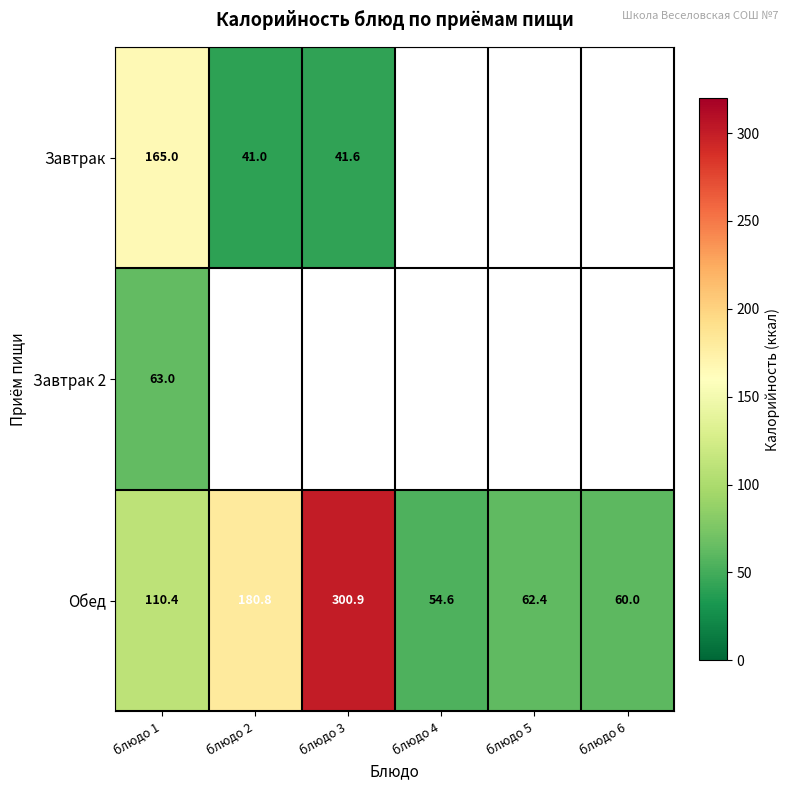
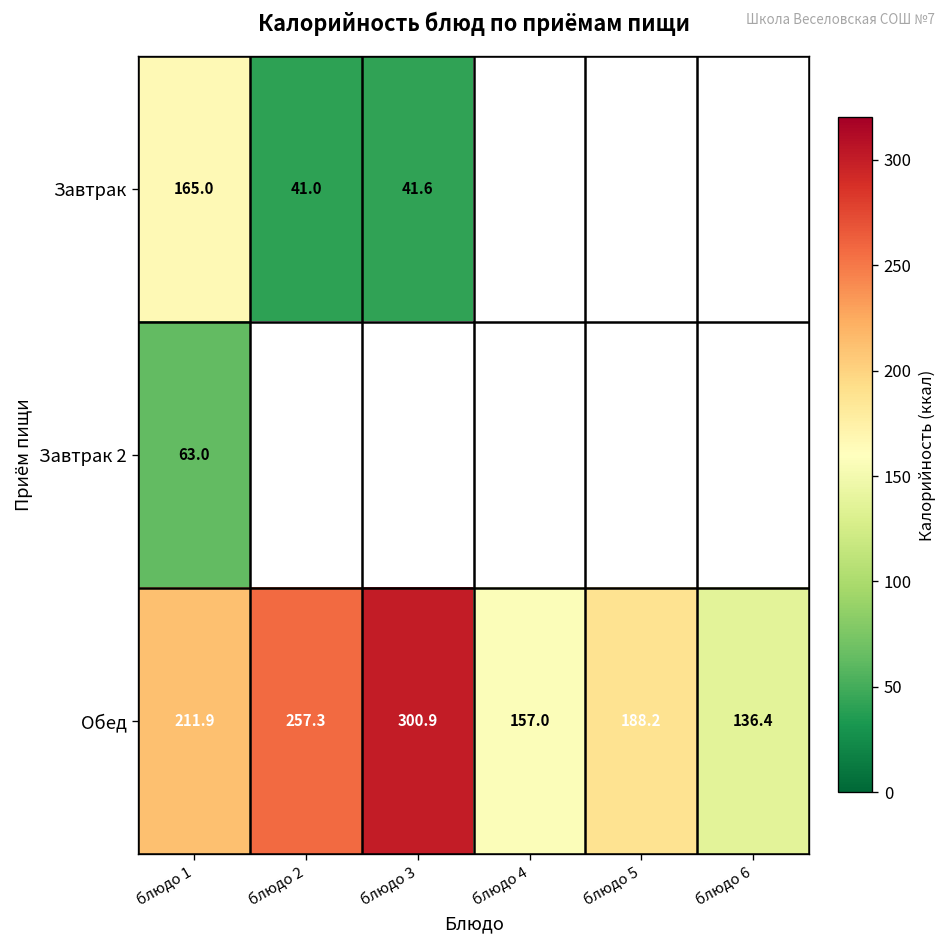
  {
    "Завтрак": {
      "блюдо 1": 165.0,
      "блюдо 2": 41.0,
      "блюдо 3": 41.6
    },
    "Завтрак 2": {
      "блюдо 1": 63.0
    },
    "Обед": {
-     "блюдо 1": 110.4,
-     "блюдо 2": 180.8,
+     "блюдо 1": 211.9,
+     "блюдо 2": 257.3,
      "блюдо 3": 300.9,
-     "блюдо 4": 54.6,
-     "блюдо 5": 62.4,
-     "блюдо 6": 60.0
+     "блюдо 4": 157.0,
+     "блюдо 5": 188.2,
+     "блюдо 6": 136.4
    }
  }
